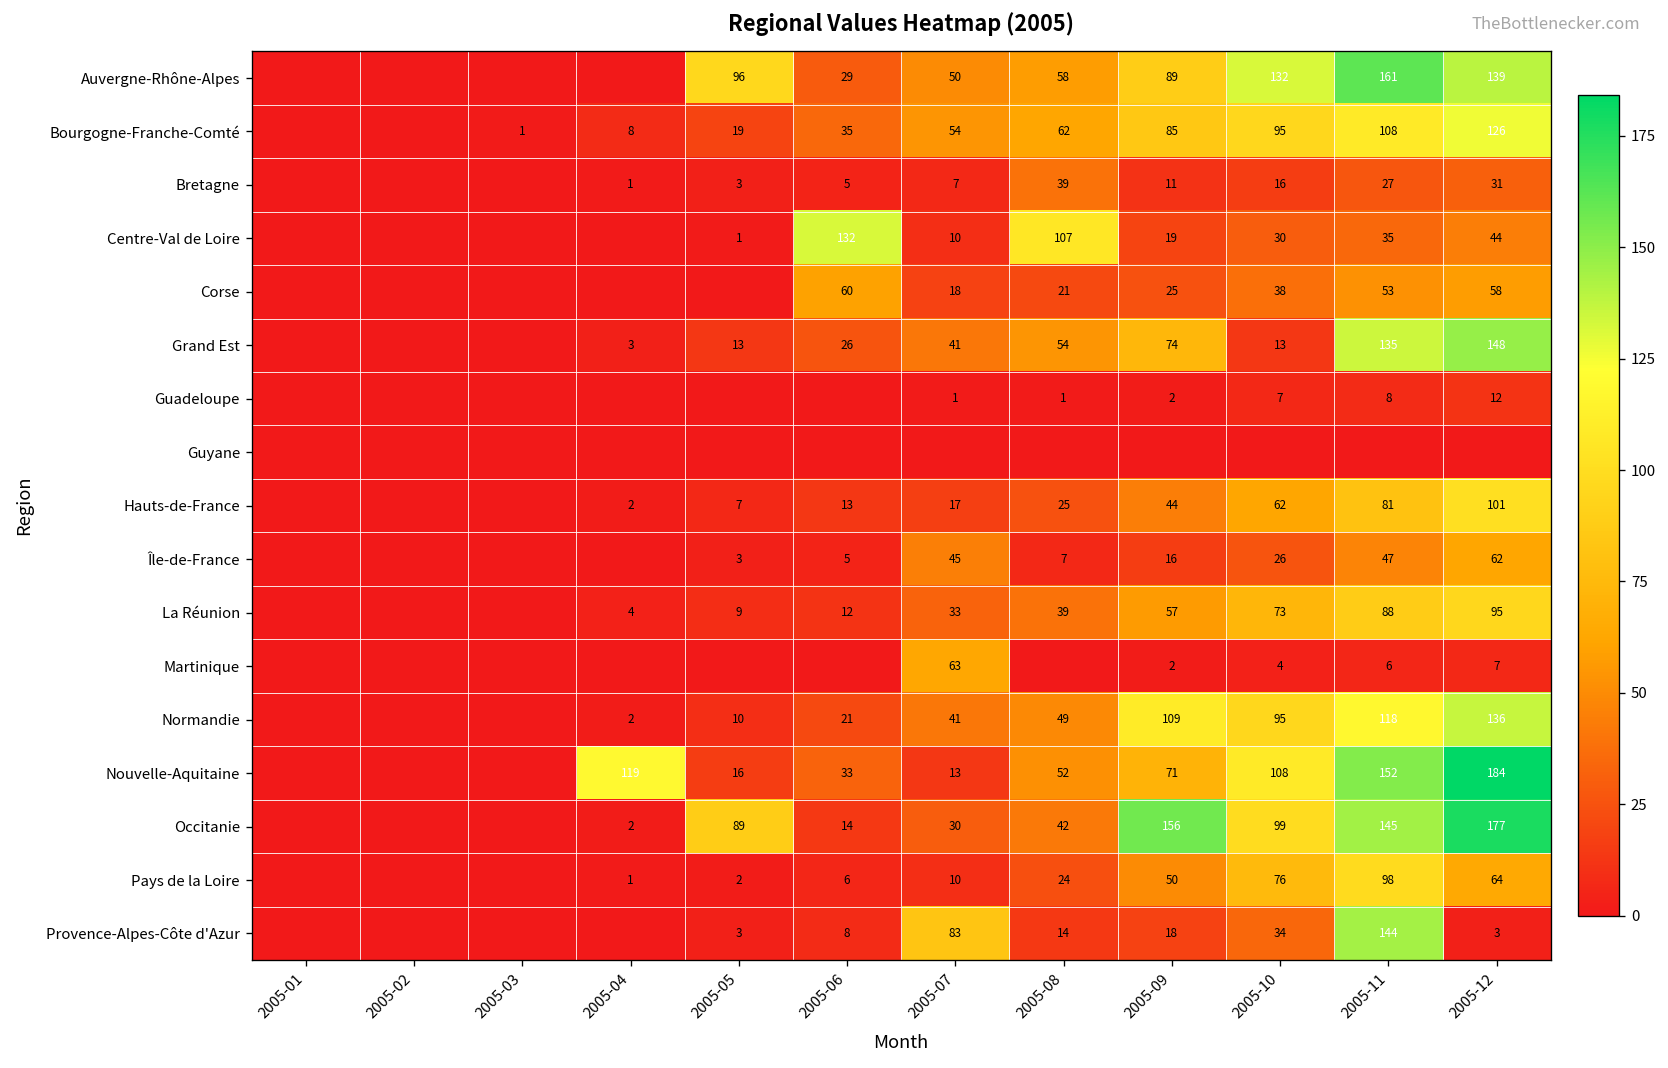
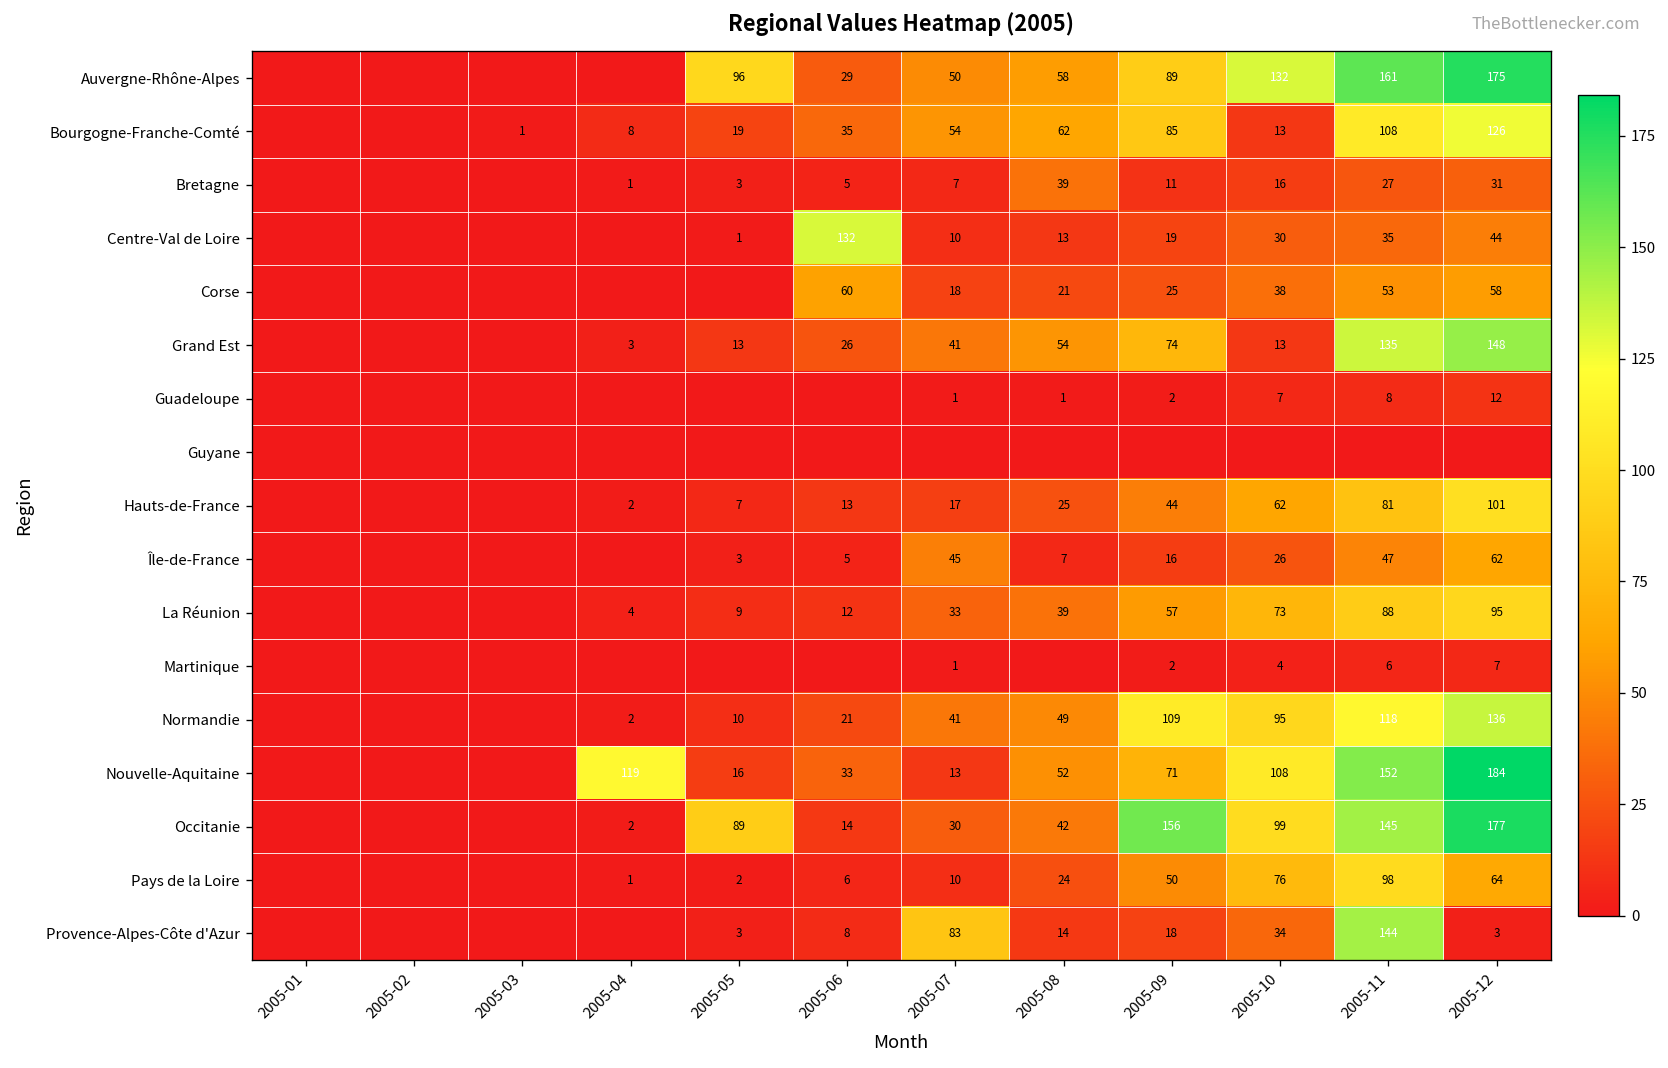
  {
    "Auvergne-Rhône-Alpes": {
      "2005-05": 96,
      "2005-06": 29,
      "2005-07": 50,
      "2005-08": 58,
      "2005-09": 89,
      "2005-10": 132,
      "2005-11": 161,
-     "2005-12": 139
+     "2005-12": 175
    },
    "Bourgogne-Franche-Comté": {
      "2005-03": 1,
      "2005-04": 8,
      "2005-05": 19,
      "2005-06": 35,
      "2005-07": 54,
      "2005-08": 62,
      "2005-09": 85,
-     "2005-10": 95,
+     "2005-10": 13,
      "2005-11": 108,
      "2005-12": 126
    },
    "Bretagne": {
      "2005-04": 1,
      "2005-05": 3,
      "2005-06": 5,
      "2005-07": 7,
      "2005-08": 39,
      "2005-09": 11,
      "2005-10": 16,
      "2005-11": 27,
      "2005-12": 31
    },
    "Centre-Val de Loire": {
      "2005-05": 1,
      "2005-06": 132,
      "2005-07": 10,
-     "2005-08": 107,
+     "2005-08": 13,
      "2005-09": 19,
      "2005-10": 30,
      "2005-11": 35,
      "2005-12": 44
    },
    "Corse": {
      "2005-06": 60,
      "2005-07": 18,
      "2005-08": 21,
      "2005-09": 25,
      "2005-10": 38,
      "2005-11": 53,
      "2005-12": 58
    },
    "Grand Est": {
      "2005-04": 3,
      "2005-05": 13,
      "2005-06": 26,
      "2005-07": 41,
      "2005-08": 54,
      "2005-09": 74,
      "2005-10": 13,
      "2005-11": 135,
      "2005-12": 148
    },
    "Guadeloupe": {
      "2005-07": 1,
      "2005-08": 1,
      "2005-09": 2,
      "2005-10": 7,
      "2005-11": 8,
      "2005-12": 12
    },
    "Hauts-de-France": {
      "2005-04": 2,
      "2005-05": 7,
      "2005-06": 13,
      "2005-07": 17,
      "2005-08": 25,
      "2005-09": 44,
      "2005-10": 62,
      "2005-11": 81,
      "2005-12": 101
    },
    "Île-de-France": {
      "2005-05": 3,
      "2005-06": 5,
      "2005-07": 45,
      "2005-08": 7,
      "2005-09": 16,
      "2005-10": 26,
      "2005-11": 47,
      "2005-12": 62
    },
    "La Réunion": {
      "2005-04": 4,
      "2005-05": 9,
      "2005-06": 12,
      "2005-07": 33,
      "2005-08": 39,
      "2005-09": 57,
      "2005-10": 73,
      "2005-11": 88,
      "2005-12": 95
    },
    "Martinique": {
-     "2005-07": 63,
+     "2005-07": 1,
      "2005-09": 2,
      "2005-10": 4,
      "2005-11": 6,
      "2005-12": 7
    },
    "Normandie": {
      "2005-04": 2,
      "2005-05": 10,
      "2005-06": 21,
      "2005-07": 41,
      "2005-08": 49,
      "2005-09": 109,
      "2005-10": 95,
      "2005-11": 118,
      "2005-12": 136
    },
    "Nouvelle-Aquitaine": {
      "2005-04": 119,
      "2005-05": 16,
      "2005-06": 33,
      "2005-07": 13,
      "2005-08": 52,
      "2005-09": 71,
      "2005-10": 108,
      "2005-11": 152,
      "2005-12": 184
    },
    "Occitanie": {
      "2005-04": 2,
      "2005-05": 89,
      "2005-06": 14,
      "2005-07": 30,
      "2005-08": 42,
      "2005-09": 156,
      "2005-10": 99,
      "2005-11": 145,
      "2005-12": 177
    },
    "Pays de la Loire": {
      "2005-04": 1,
      "2005-05": 2,
      "2005-06": 6,
      "2005-07": 10,
      "2005-08": 24,
      "2005-09": 50,
      "2005-10": 76,
      "2005-11": 98,
      "2005-12": 64
    },
    "Provence-Alpes-Côte d'Azur": {
      "2005-05": 3,
      "2005-06": 8,
      "2005-07": 83,
      "2005-08": 14,
      "2005-09": 18,
      "2005-10": 34,
      "2005-11": 144,
      "2005-12": 3
    }
  }
